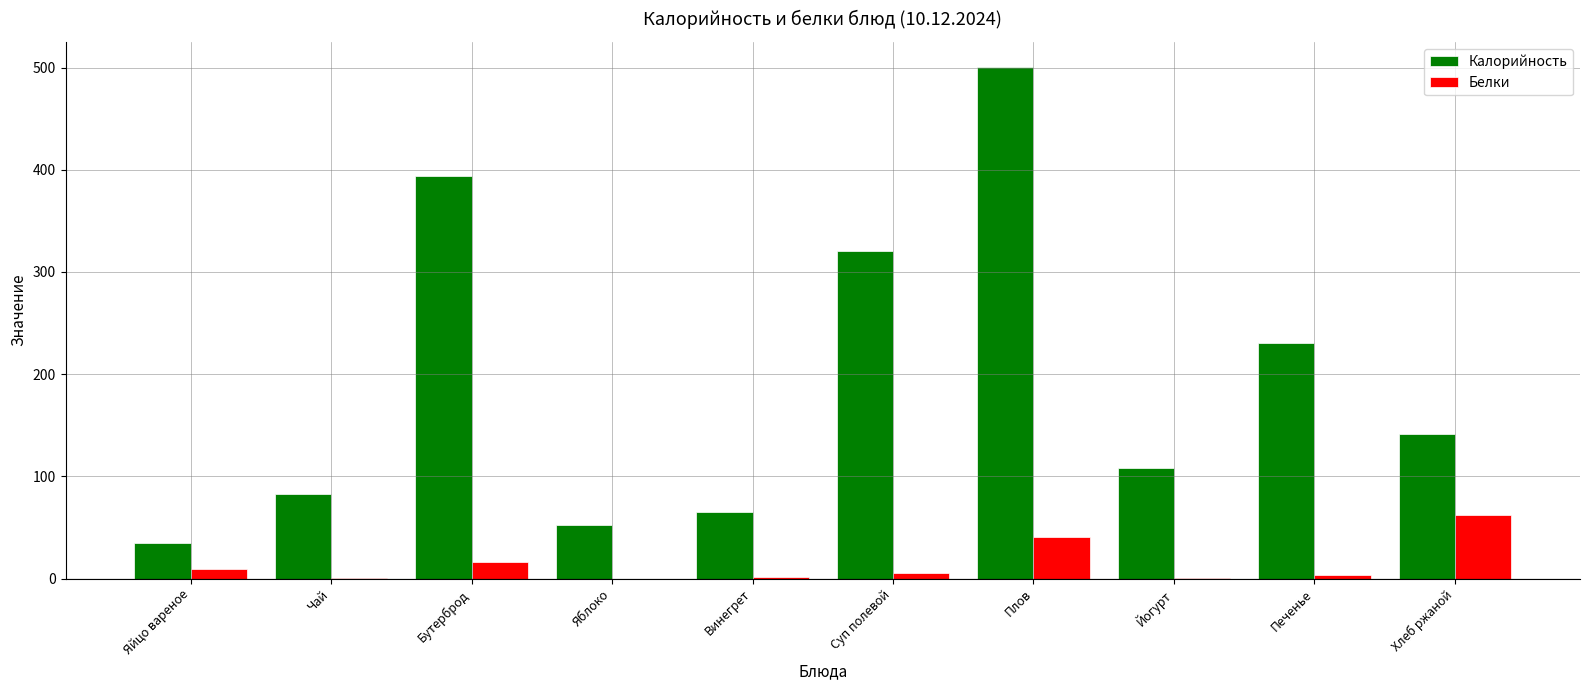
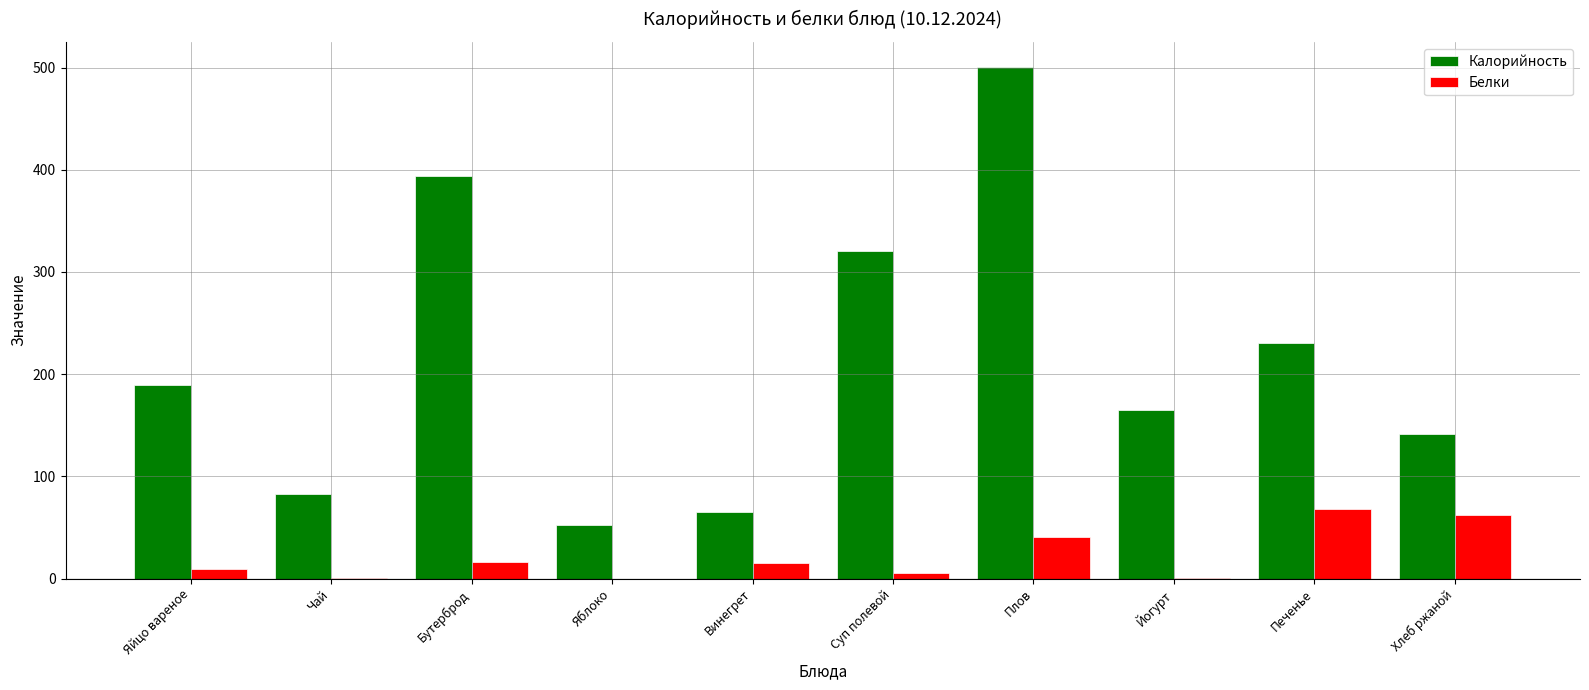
  {
    "Калорийность": {
-     "Яйцо вареное": 35,
+     "Яйцо вареное": 189,
      "Чай": 83,
      "Бутерброд": 394,
      "Яблоко": 52,
      "Винегрет": 65,
      "Суп полевой": 321,
      "Плов": 500,
-     "Йогурт": 108,
+     "Йогурт": 165,
      "Печенье": 230,
      "Хлеб ржаной": 141
    },
    "Белки": {
      "Яйцо вареное": 9,
      "Бутерброд": 16,
      "Яблоко": 0,
-     "Винегрет": 1,
+     "Винегрет": 15,
      "Суп полевой": 5,
      "Плов": 41,
-     "Печенье": 4,
+     "Печенье": 69,
      "Хлеб ржаной": 62
    }
  }
